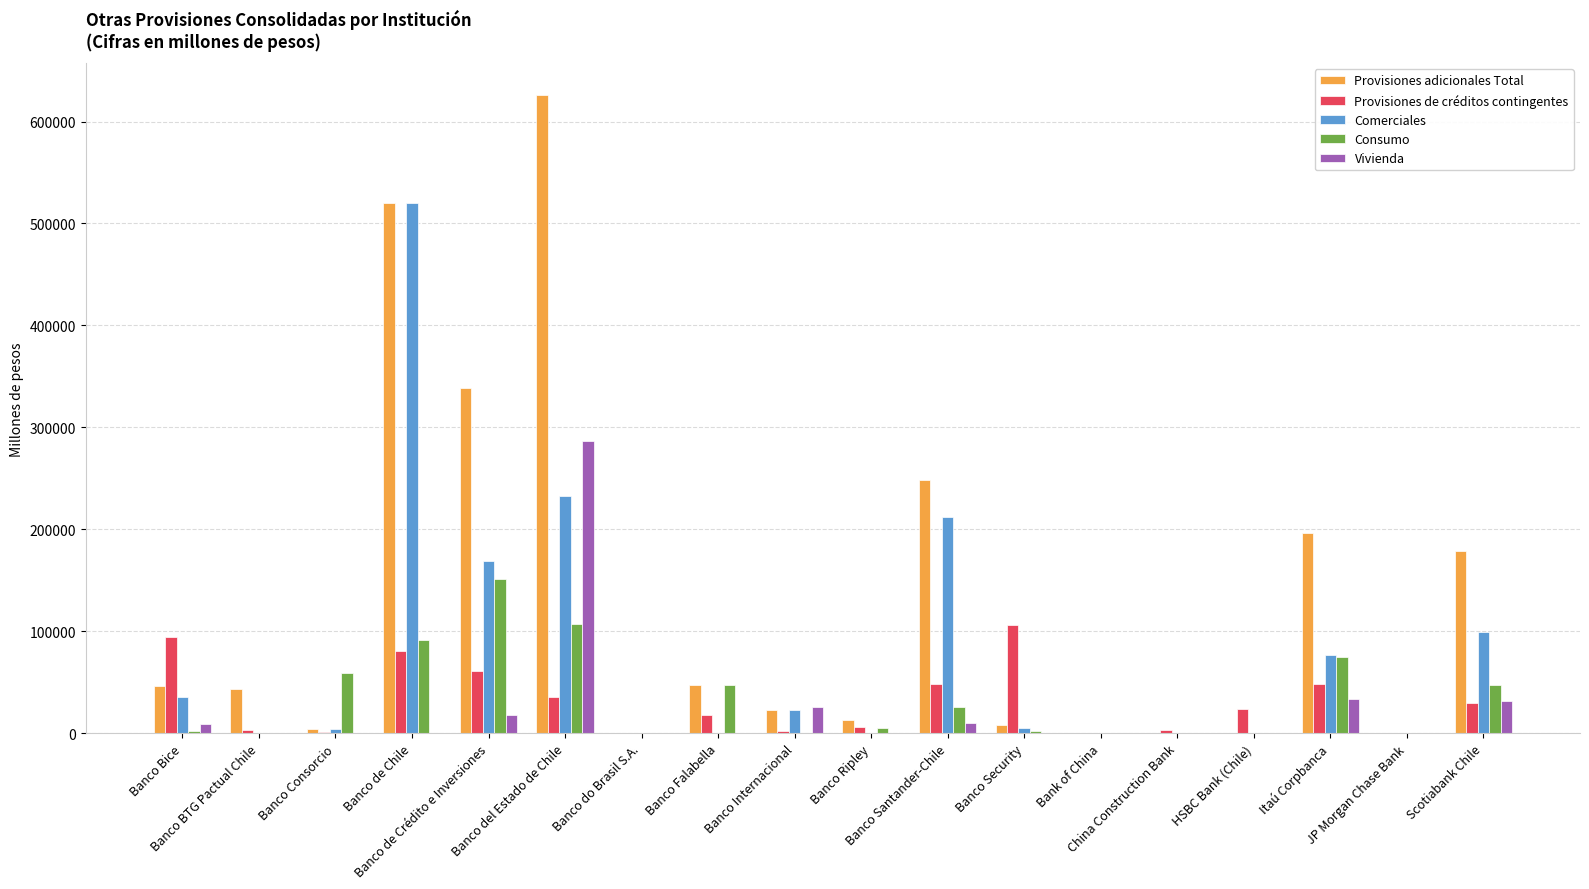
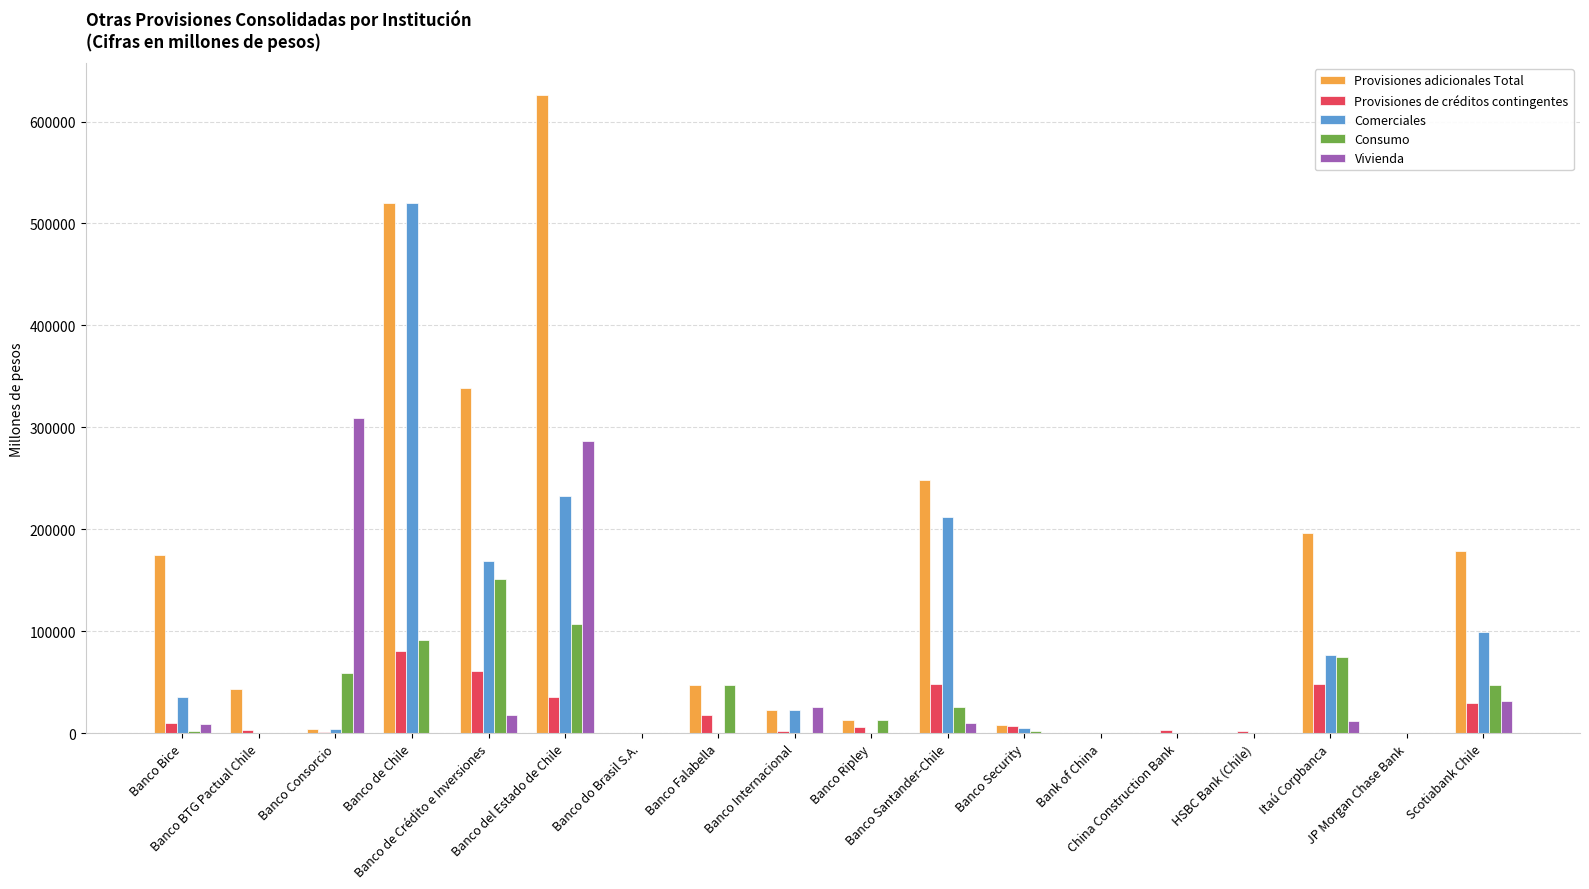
  {
    "Provisiones adicionales Total": {
-     "Banco Bice": 46000,
+     "Banco Bice": 175000,
      "Banco BTG Pactual Chile": 43000,
      "Banco Consorcio": 4000,
      "Banco de Chile": 520000,
      "Banco de Crédito e Inversiones": 339000,
      "Banco del Estado de Chile": 626000,
      "Banco do Brasil S.A.": 0,
      "Banco Falabella": 48000,
      "Banco Internacional": 23000,
      "Banco Ripley": 13000,
      "Banco Santander-Chile": 248000,
      "Banco Security": 9000,
      "Bank of China": 0,
      "China Construction Bank": 0,
      "HSBC Bank (Chile)": 0,
      "Itaú Corpbanca": 197000,
      "JP Morgan Chase Bank": 0,
      "Scotiabank Chile": 178000
    },
    "Provisiones de créditos contingentes": {
-     "Banco Bice": 94000,
+     "Banco Bice": 10000,
      "Banco BTG Pactual Chile": 3000,
      "Banco de Chile": 81000,
      "Banco de Crédito e Inversiones": 61000,
      "Banco del Estado de Chile": 35000,
      "Banco do Brasil S.A.": 0,
      "Banco Falabella": 18000,
      "Banco Internacional": 3000,
      "Banco Ripley": 7000,
      "Banco Santander-Chile": 48000,
-     "Banco Security": 107000,
+     "Banco Security": 7000,
      "Bank of China": 0,
      "China Construction Bank": 3000,
-     "HSBC Bank (Chile)": 24000,
+     "HSBC Bank (Chile)": 2000,
      "Itaú Corpbanca": 49000,
      "Scotiabank Chile": 30000
    },
    "Comerciales": {
      "Banco Bice": 36000,
      "Banco BTG Pactual Chile": 0,
      "Banco Consorcio": 4000,
      "Banco de Chile": 520000,
      "Banco de Crédito e Inversiones": 169000,
      "Banco del Estado de Chile": 233000,
      "Banco do Brasil S.A.": 0,
      "Banco Falabella": 0,
      "Banco Internacional": 23000,
      "Banco Ripley": 0,
      "Banco Santander-Chile": 212000,
      "Banco Security": 6000,
      "Bank of China": 0,
      "China Construction Bank": 0,
      "HSBC Bank (Chile)": 0,
      "Itaú Corpbanca": 77000,
      "JP Morgan Chase Bank": 0,
      "Scotiabank Chile": 99000
    },
    "Consumo": {
      "Banco BTG Pactual Chile": 0,
      "Banco Consorcio": 59000,
      "Banco de Chile": 91000,
      "Banco de Crédito e Inversiones": 151000,
      "Banco del Estado de Chile": 107000,
      "Banco do Brasil S.A.": 0,
      "Banco Falabella": 48000,
      "Banco Internacional": 0,
-     "Banco Ripley": 5000,
+     "Banco Ripley": 13000,
      "Banco Santander-Chile": 26000,
      "Banco Security": 3000,
      "Bank of China": 0,
      "China Construction Bank": 0,
      "HSBC Bank (Chile)": 0,
      "Itaú Corpbanca": 74000,
      "JP Morgan Chase Bank": 0,
      "Scotiabank Chile": 47000
    },
    "Vivienda": {
      "Banco Bice": 9000,
      "Banco BTG Pactual Chile": 0,
-     "Banco Consorcio": 0,
+     "Banco Consorcio": 309000,
      "Banco de Chile": 0,
      "Banco de Crédito e Inversiones": 18000,
      "Banco del Estado de Chile": 286000,
      "Banco do Brasil S.A.": 0,
      "Banco Falabella": 0,
      "Banco Internacional": 26000,
      "Banco Ripley": 0,
      "Banco Santander-Chile": 10000,
      "Bank of China": 0,
      "China Construction Bank": 0,
      "HSBC Bank (Chile)": 0,
-     "Itaú Corpbanca": 33000,
+     "Itaú Corpbanca": 12000,
      "JP Morgan Chase Bank": 0,
      "Scotiabank Chile": 32000
    }
  }
